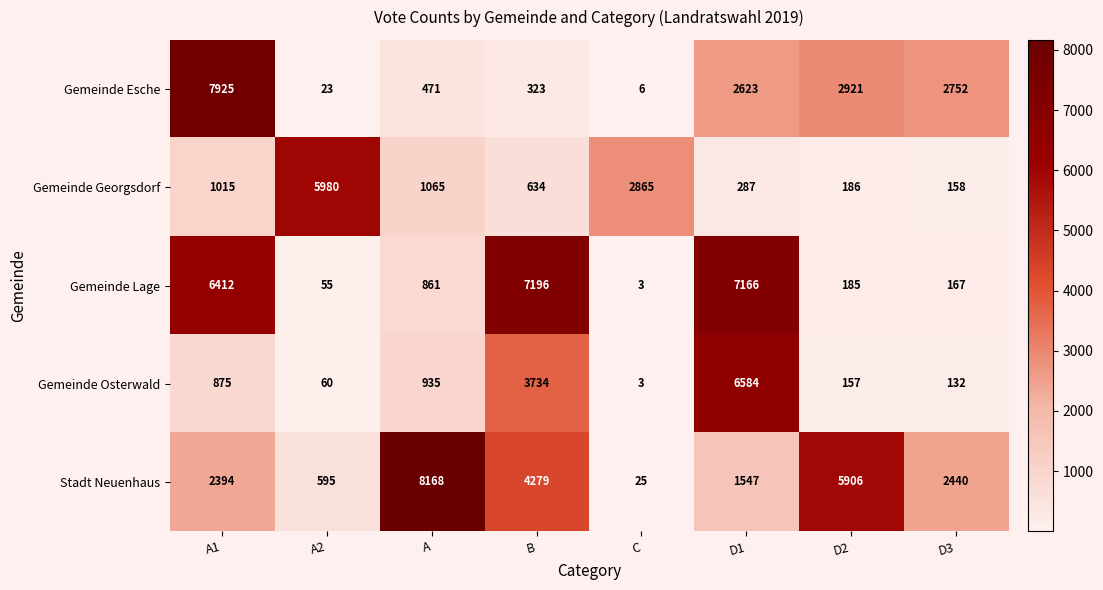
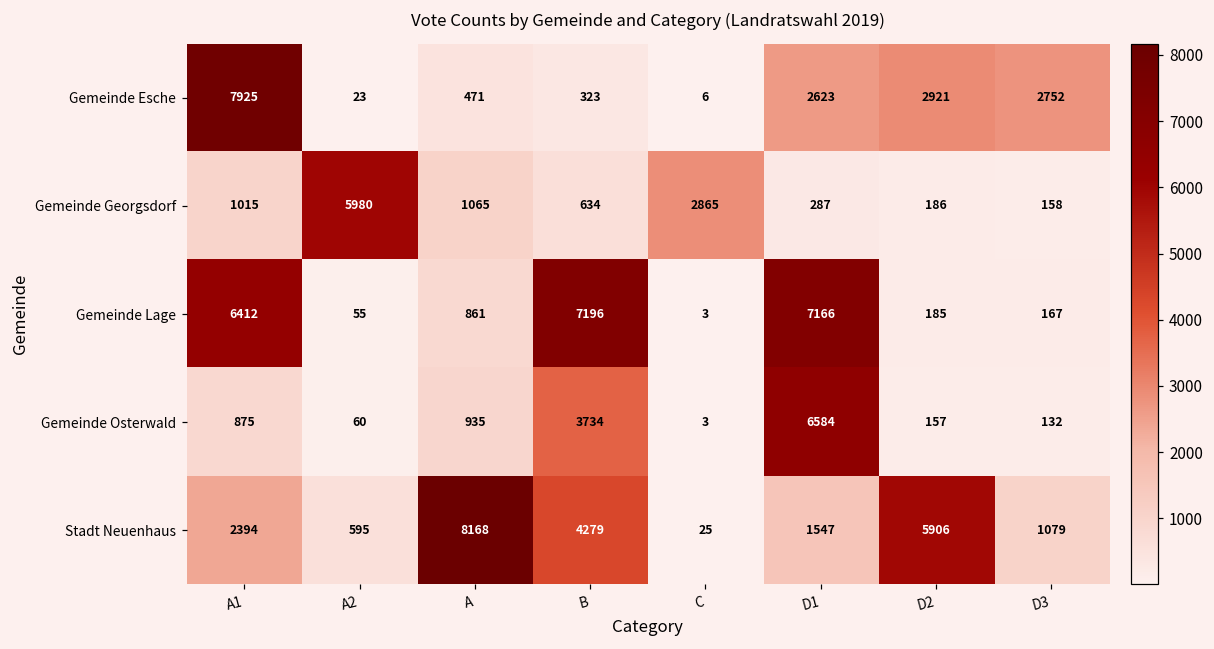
  {
    "Gemeinde Esche": {
      "A1": 7925,
      "A2": 23,
      "A": 471,
      "B": 323,
      "C": 6,
      "D1": 2623,
      "D2": 2921,
      "D3": 2752
    },
    "Gemeinde Georgsdorf": {
      "A1": 1015,
      "A2": 5980,
      "A": 1065,
      "B": 634,
      "C": 2865,
      "D1": 287,
      "D2": 186,
      "D3": 158
    },
    "Gemeinde Lage": {
      "A1": 6412,
      "A2": 55,
      "A": 861,
      "B": 7196,
      "C": 3,
      "D1": 7166,
      "D2": 185,
      "D3": 167
    },
    "Gemeinde Osterwald": {
      "A1": 875,
      "A2": 60,
      "A": 935,
      "B": 3734,
      "C": 3,
      "D1": 6584,
      "D2": 157,
      "D3": 132
    },
    "Stadt Neuenhaus": {
      "A1": 2394,
      "A2": 595,
      "A": 8168,
      "B": 4279,
      "C": 25,
      "D1": 1547,
      "D2": 5906,
-     "D3": 2440
+     "D3": 1079
    }
  }
